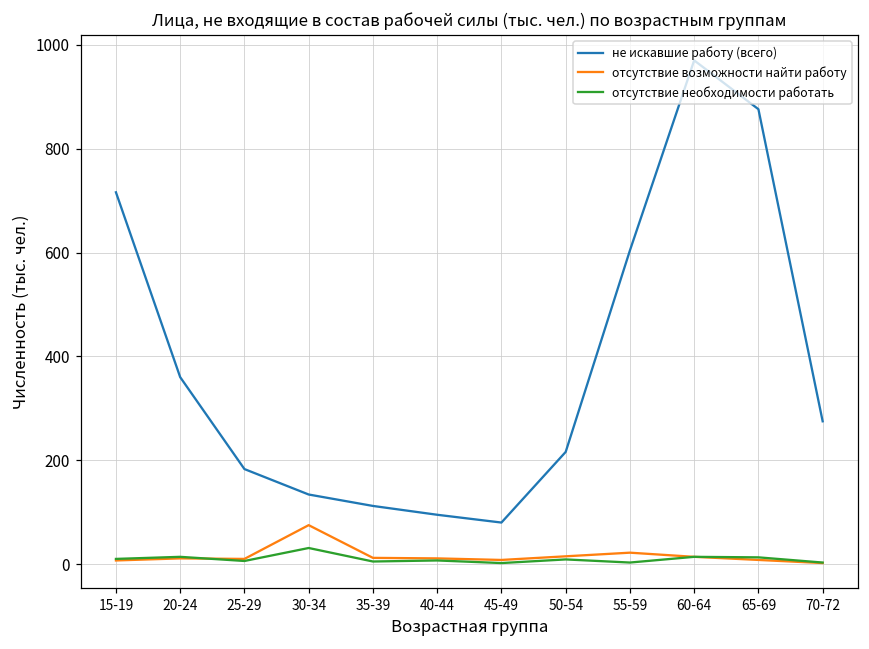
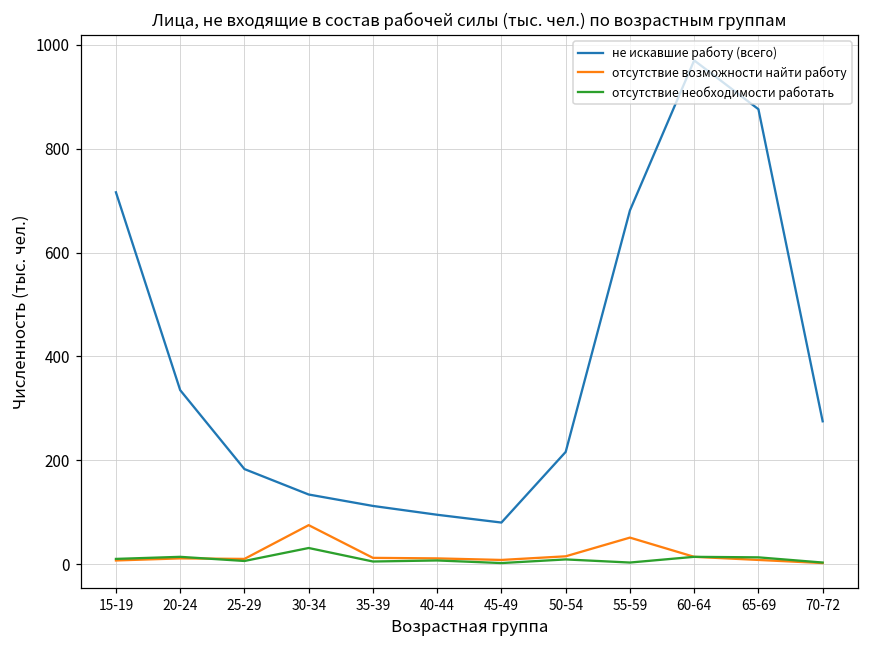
  {
    "не искавшие работу (всего)": {
      "15-19": 720,
-     "20-24": 360,
+     "20-24": 340,
      "25-29": 180,
      "30-34": 130,
      "35-39": 110,
      "40-44": 100,
      "45-49": 80,
      "50-54": 220,
-     "55-59": 600,
+     "55-59": 680,
      "65-69": 880,
      "70-72": 280
    },
    "отсутствие возможности найти работу": {
      "30-34": 80,
      "35-39": 10,
      "45-49": 10,
      "50-54": 20,
-     "55-59": 20
+     "55-59": 50
    },
    "отсутствие необходимости работать": {
      "30-34": 30,
      "35-39": 10,
      "45-49": 0,
      "50-54": 10,
      "55-59": 0
    }
  }
